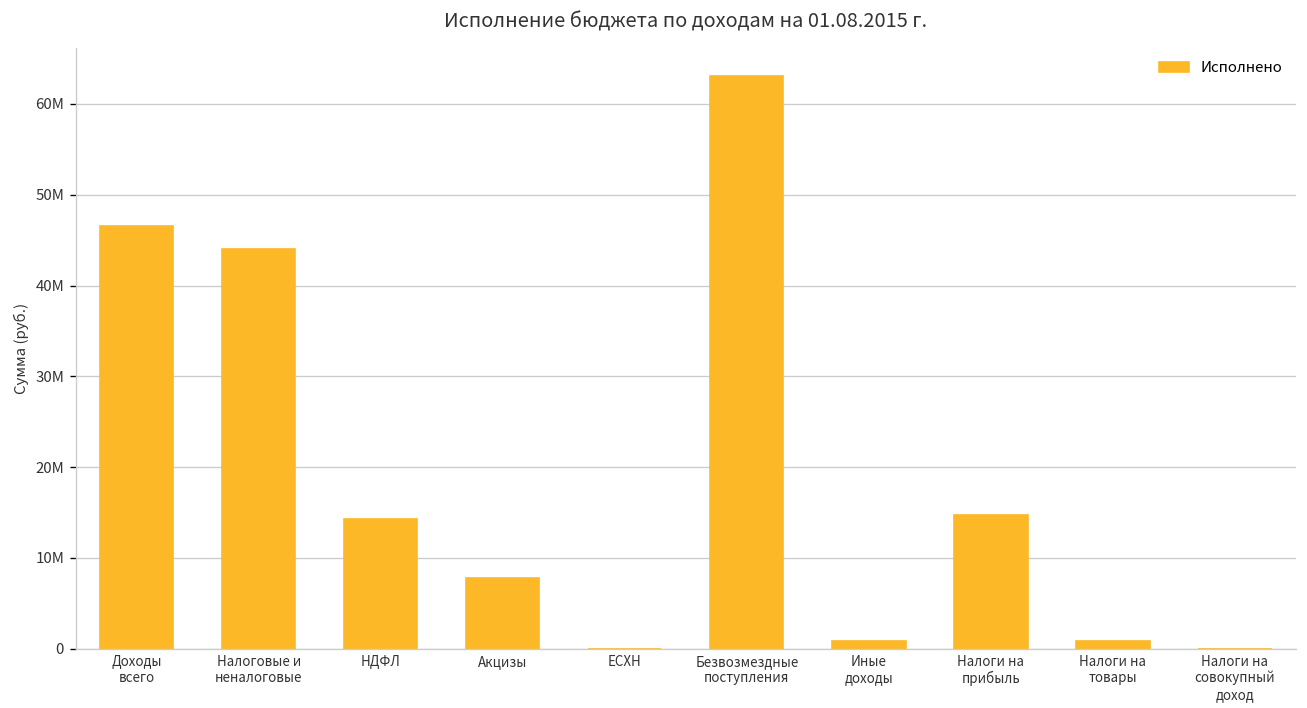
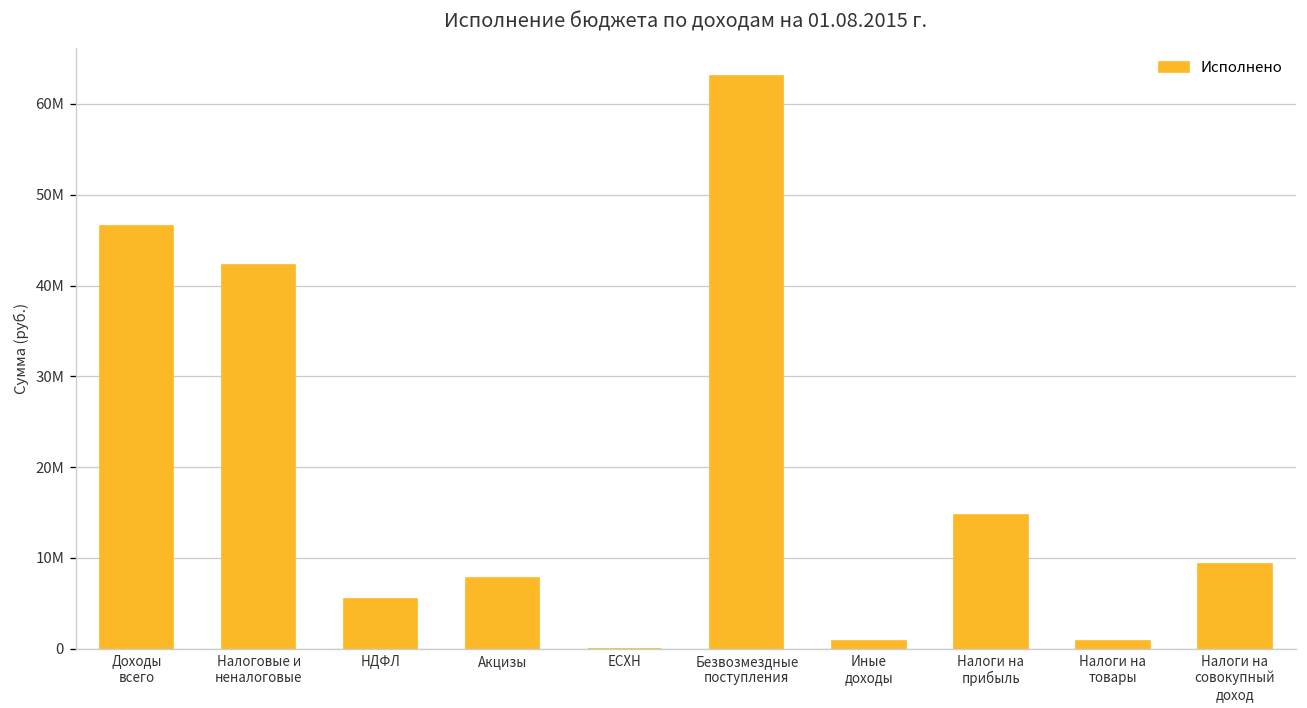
  {
    "Доходы всего": "47М",
-   "Налоговые и неналоговые": "44М",
-   "НДФЛ": "14М",
+   "Налоговые и неналоговые": "42М",
+   "НДФЛ": "6М",
    "Акцизы": "8М",
    "Безвозмездные поступления": "63М",
    "Иные доходы": "1М",
    "Налоги на прибыль": "15М",
    "Налоги на товары": "1М",
-   "Налоги на совокупный доход": "0М"
+   "Налоги на совокупный доход": "9М"
  }
